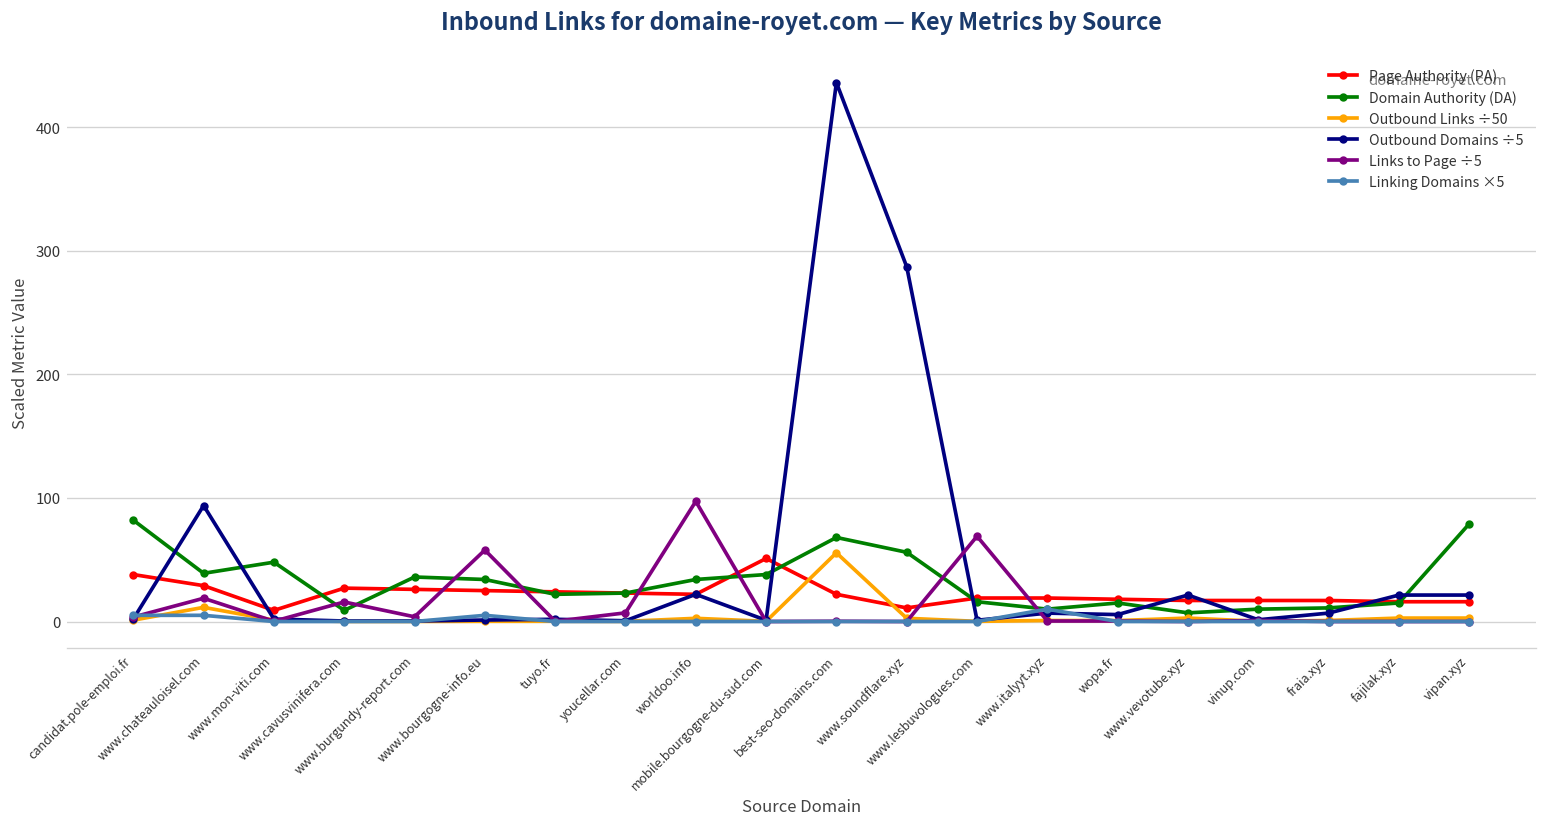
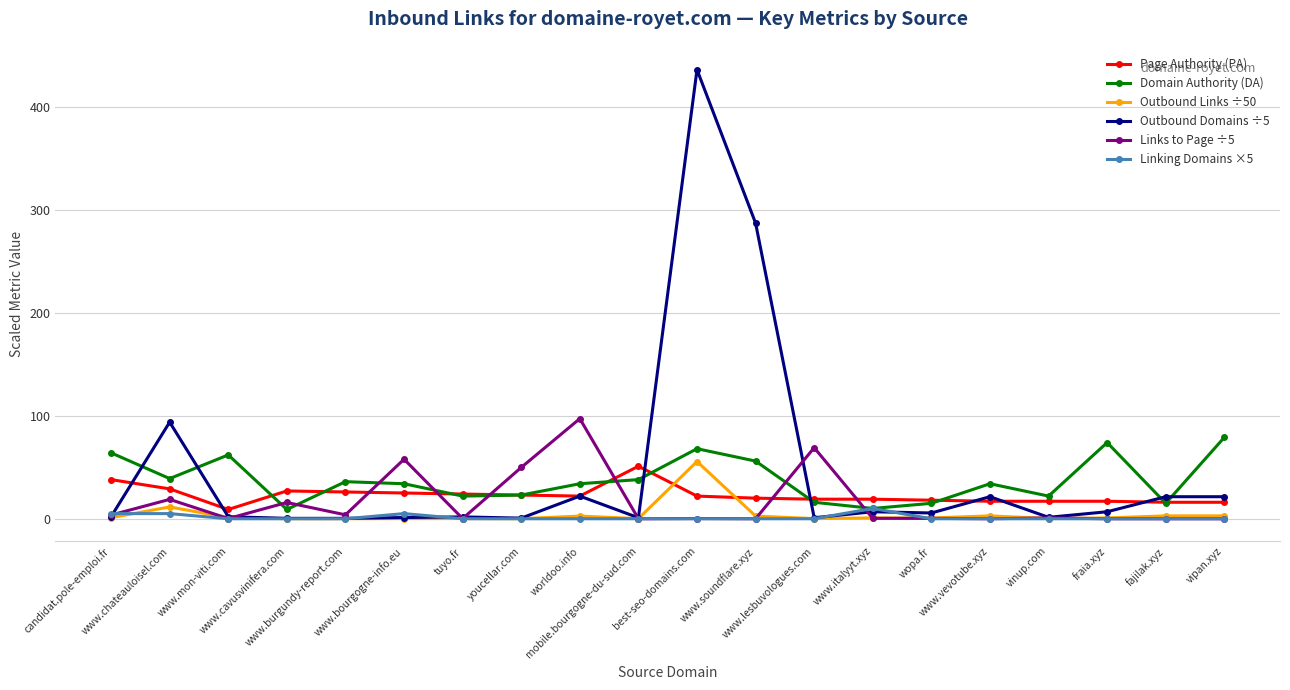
  {
    "Page Authority (PA)": {
      "candidat.pole-emploi.fr": 38,
      "www.chateauloisel.com": 29,
      "www.mon-viti.com": 9,
      "www.cavusvinifera.com": 27,
      "www.burgundy-report.com": 26,
      "www.bourgogne-info.eu": 25,
      "mobile.bourgogne-du-sud.com": 51,
      "best-seo-domains.com": 22,
-     "www.soundflare.xyz": 11,
+     "www.soundflare.xyz": 20,
      "www.lesbuvologues.com": 19,
      "www.italyyt.xyz": 19,
      "wopa.fr": 18,
      "www.vevotube.xyz": 17,
      "vinup.com": 17,
      "fraia.xyz": 17,
      "vipan.xyz": 16
    },
    "Domain Authority (DA)": {
-     "candidat.pole-emploi.fr": 82,
+     "candidat.pole-emploi.fr": 64,
      "www.chateauloisel.com": 39,
-     "www.mon-viti.com": 48,
+     "www.mon-viti.com": 62,
      "www.cavusvinifera.com": 9,
      "www.burgundy-report.com": 36,
      "www.bourgogne-info.eu": 34,
      "worldoo.info": 34,
      "mobile.bourgogne-du-sud.com": 38,
      "best-seo-domains.com": 68,
      "www.soundflare.xyz": 56,
      "www.lesbuvologues.com": 16,
      "wopa.fr": 15,
-     "www.vevotube.xyz": 7,
-     "vinup.com": 10,
-     "fraia.xyz": 11,
+     "www.vevotube.xyz": 34,
+     "vinup.com": 22,
+     "fraia.xyz": 74,
      "vipan.xyz": 79
    },
    "Outbound Links ÷50": {
      "www.chateauloisel.com": 11,
      "worldoo.info": 3,
      "best-seo-domains.com": 56,
      "www.soundflare.xyz": 3,
      "www.vevotube.xyz": 3,
      "fajilak.xyz": 3,
      "vipan.xyz": 3
    },
    "Outbound Domains ÷5": {
      "www.chateauloisel.com": 94,
      "best-seo-domains.com": 436,
      "www.soundflare.xyz": 287,
      "www.italyyt.xyz": 7,
      "wopa.fr": 6,
      "www.vevotube.xyz": 21,
      "fraia.xyz": 7,
      "fajilak.xyz": 21,
      "vipan.xyz": 21
    },
    "Links to Page ÷5": {
      "www.chateauloisel.com": 19,
      "www.cavusvinifera.com": 16,
      "www.burgundy-report.com": 4,
      "www.bourgogne-info.eu": 58,
-     "youcellar.com": 7,
+     "youcellar.com": 50,
      "worldoo.info": 97,
      "www.lesbuvologues.com": 69
    },
    "Linking Domains ×5": {
      "www.chateauloisel.com": 5,
      "www.bourgogne-info.eu": 5,
      "worldoo.info": 0
    }
  }
